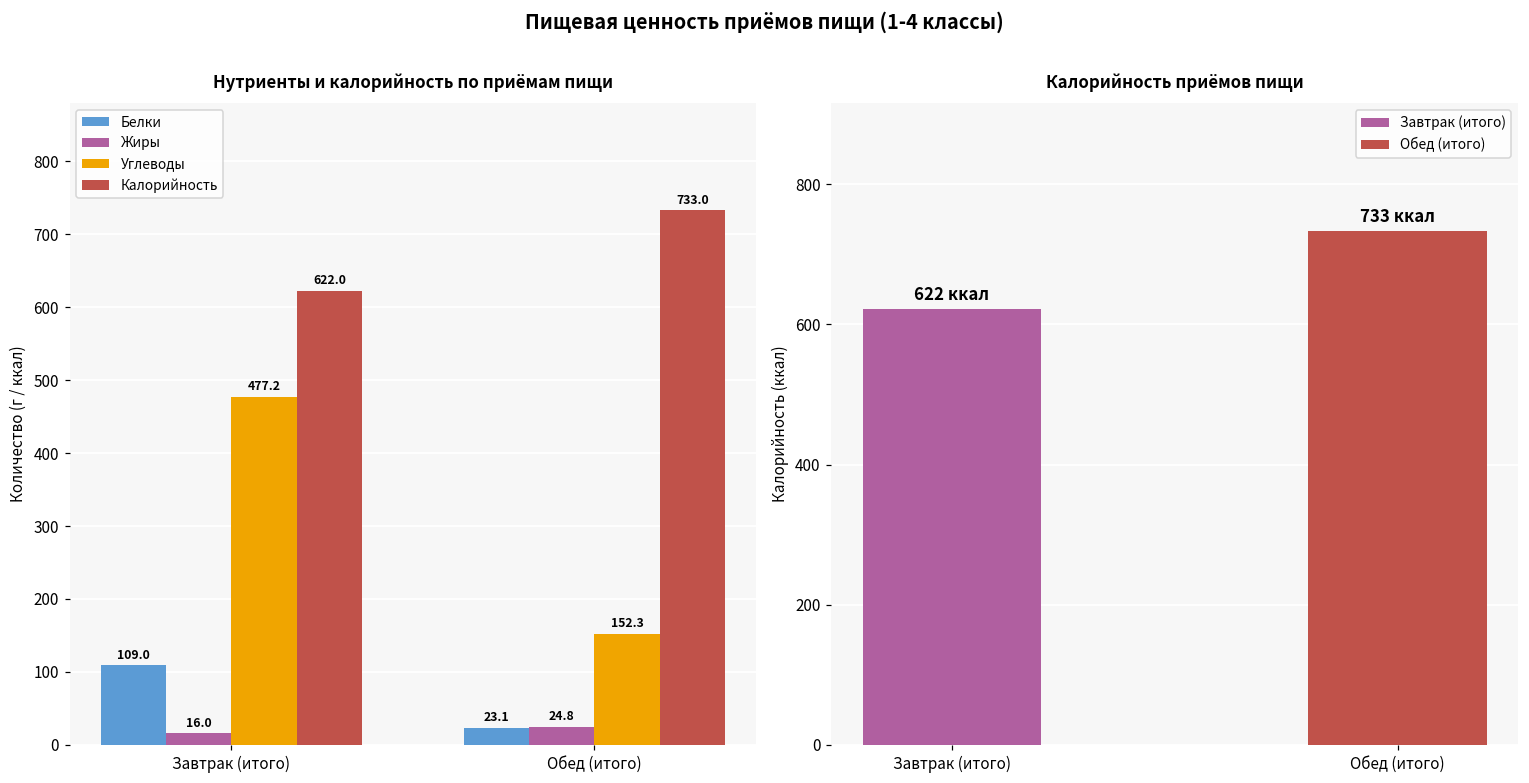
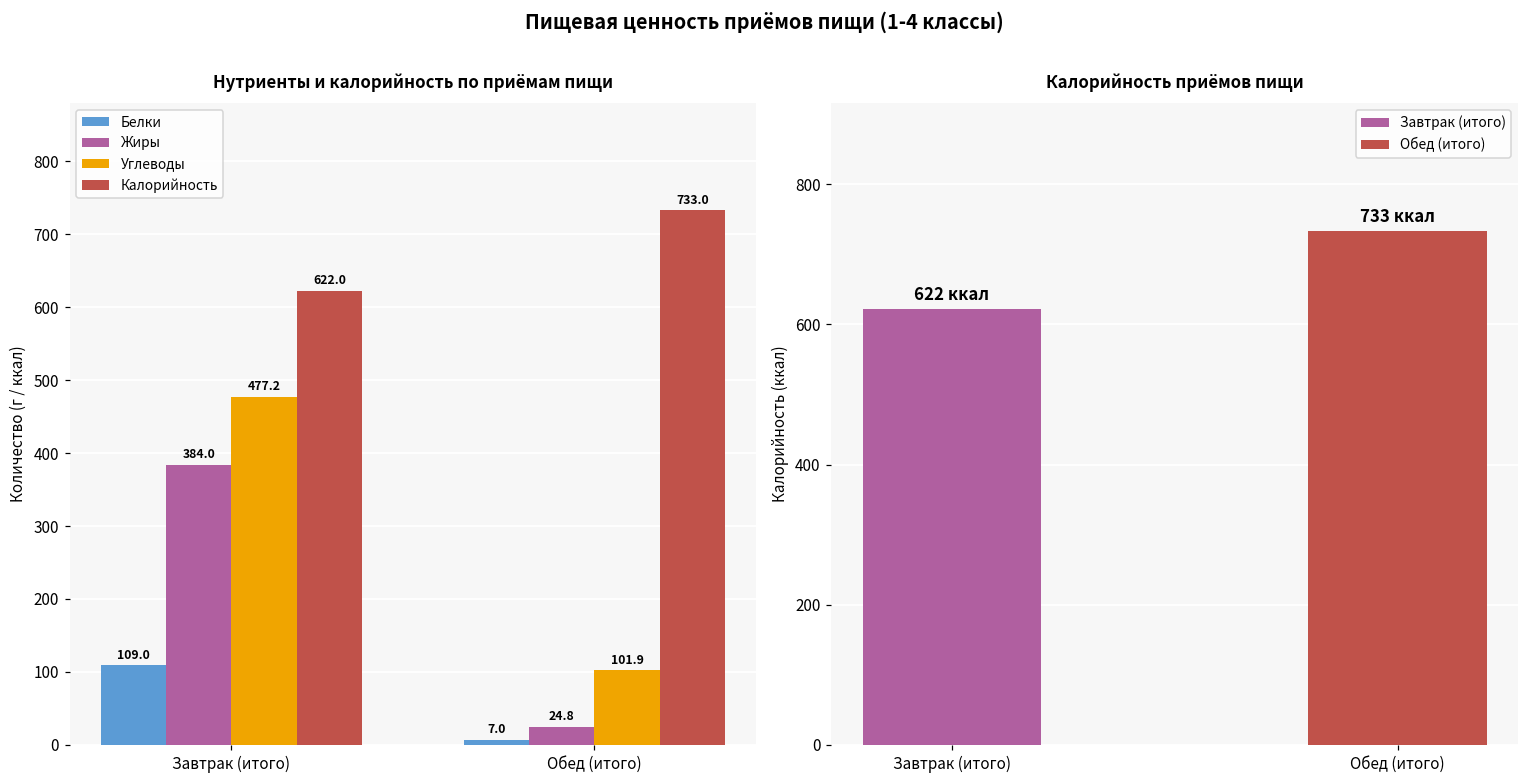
  {
    "Нутриенты и калорийность по приёмам пищи": {
      "Белки": {
        "Завтрак (итого)": 109.0,
-       "Обед (итого)": 23.1
+       "Обед (итого)": 7.0
      },
      "Жиры": {
-       "Завтрак (итого)": 16.0,
+       "Завтрак (итого)": 384.0,
        "Обед (итого)": 24.8
      },
      "Углеводы": {
        "Завтрак (итого)": 477.2,
-       "Обед (итого)": 152.3
+       "Обед (итого)": 101.9
      },
      "Калорийность": {
        "Завтрак (итого)": 622.0,
        "Обед (итого)": 733.0
      }
    },
    "Калорийность приёмов пищи": {
      "Завтрак (итого)": 622,
      "Обед (итого)": 733
    }
  }
